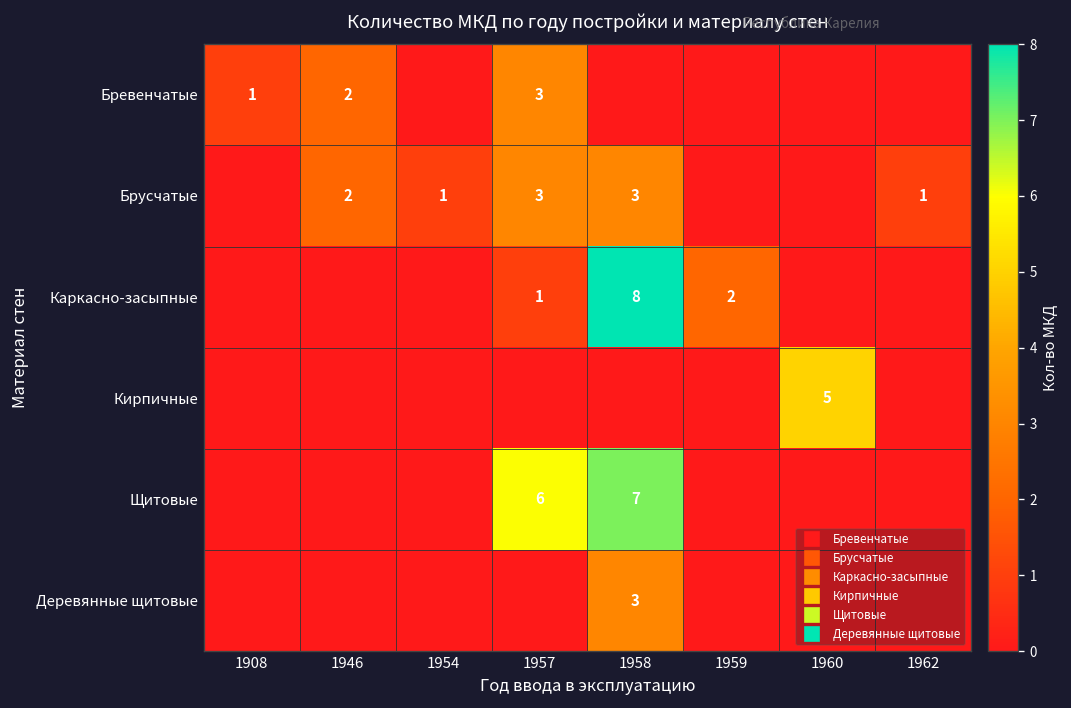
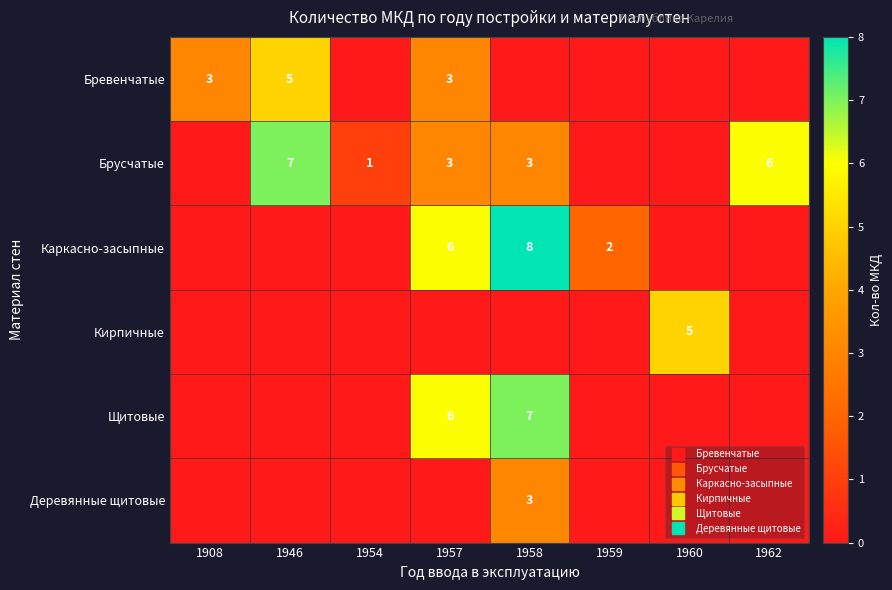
  {
    "Бревенчатые": {
-     "1908": 1,
-     "1946": 2,
+     "1908": 3,
+     "1946": 5,
      "1957": 3
    },
    "Брусчатые": {
-     "1946": 2,
+     "1946": 7,
      "1954": 1,
      "1957": 3,
      "1958": 3,
-     "1962": 1
+     "1962": 6
    },
    "Каркасно-засыпные": {
-     "1957": 1,
+     "1957": 6,
      "1958": 8,
      "1959": 2
    },
    "Кирпичные": {
      "1960": 5
    },
    "Щитовые": {
      "1957": 6,
      "1958": 7
    },
    "Деревянные щитовые": {
      "1958": 3
    }
  }
